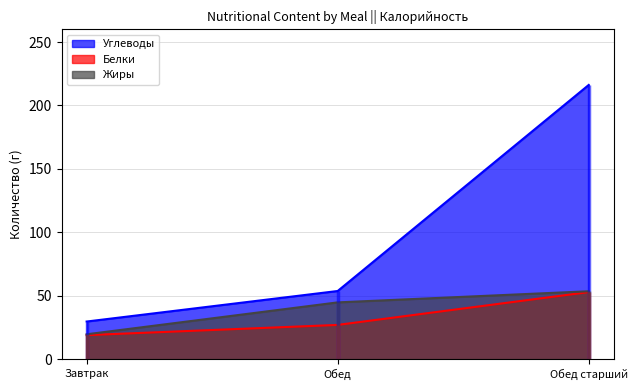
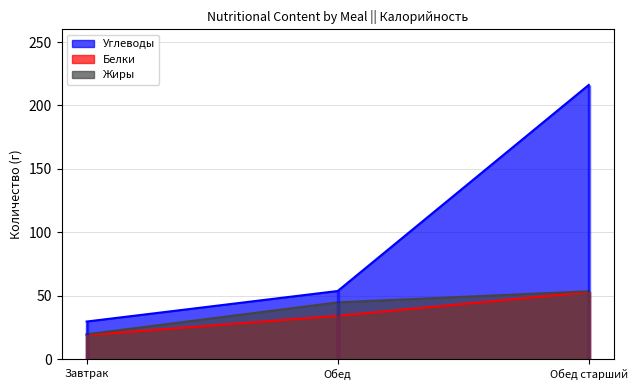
  {
    "Углеводы": {
      "Завтрак": 30,
      "Обед": 54,
      "Обед старший": 216
    },
    "Белки": {
-     "Обед": 27
+     "Обед": 34
    },
    "Жиры": {
      "Обед": 45
    }
  }
